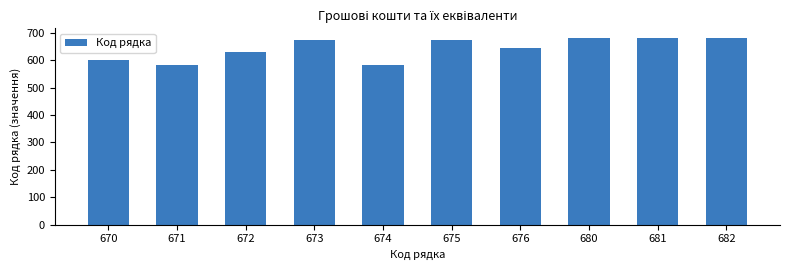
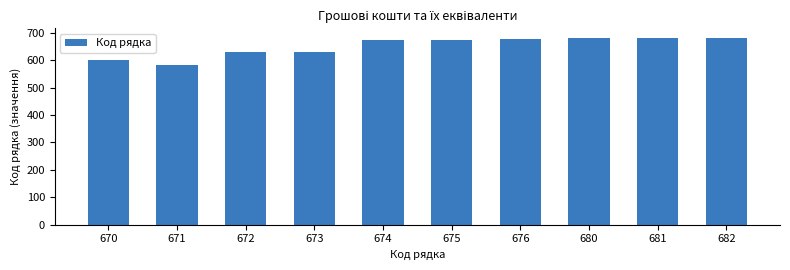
  {
    "670": 600,
    "671": 580,
    "672": 630,
-   "673": 670,
-   "674": 580,
+   "673": 630,
+   "674": 670,
    "675": 680,
-   "676": 640,
+   "676": 680,
    "680": 680,
    "681": 680,
    "682": 680
  }
